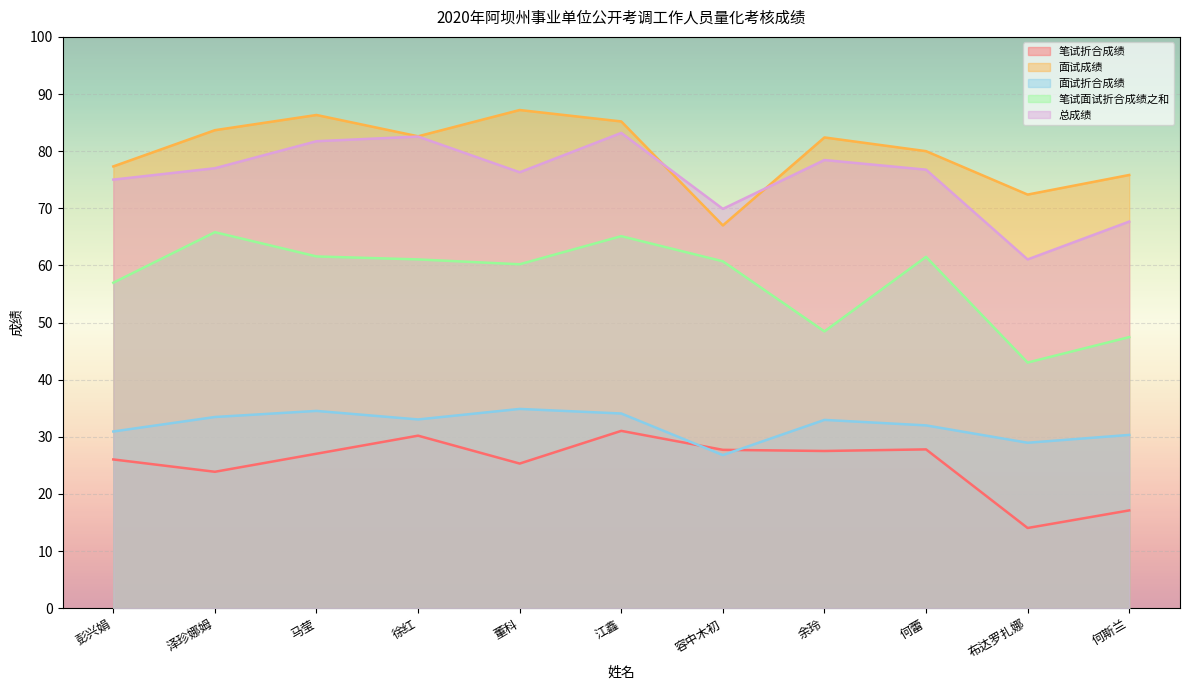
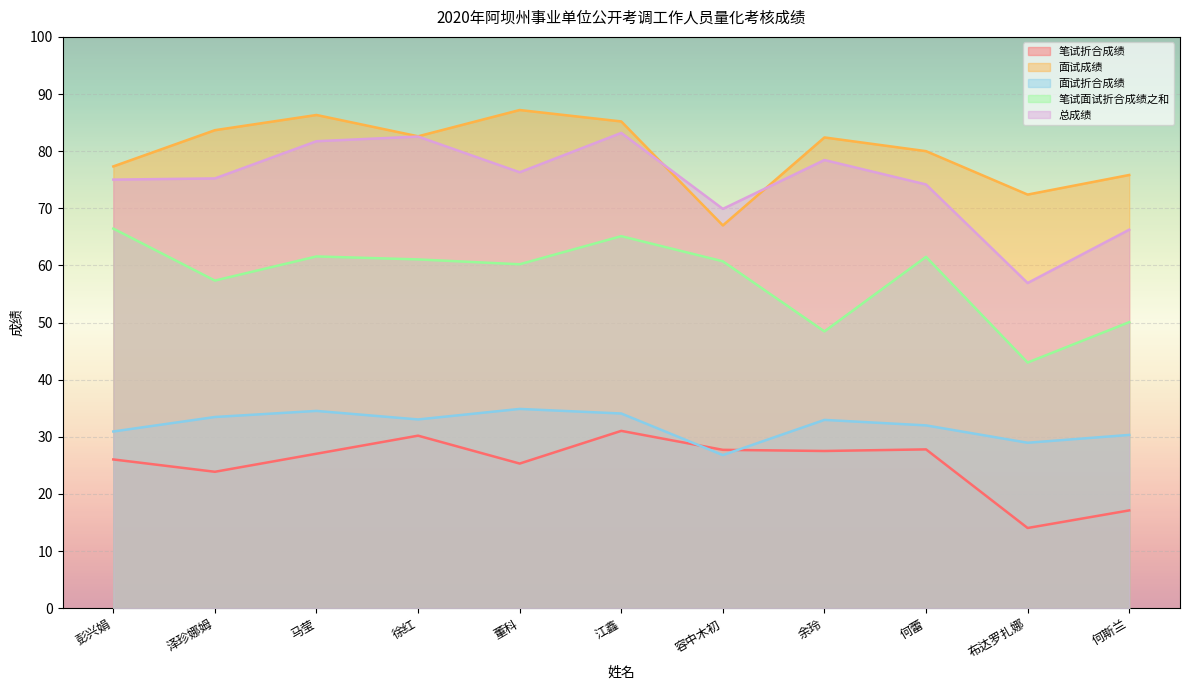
  {
    "面试折合成绩": {
      "彭兴娟": 31,
      "泽珍娜姆": 33,
      "马莹": 35,
      "徐红": 33,
      "董科": 35,
      "江鑫": 34,
      "容中木初": 27,
      "余玲": 33,
      "何蕾": 32,
      "布达罗扎娜": 29,
      "何斯兰": 30
    },
    "笔试面试折合成绩之和": {
-     "彭兴娟": 57,
-     "泽珍娜姆": 66,
+     "彭兴娟": 66,
+     "泽珍娜姆": 57,
      "马莹": 62,
      "徐红": 61,
      "董科": 60,
      "江鑫": 65,
      "容中木初": 61,
      "余玲": 48,
      "何蕾": 62,
      "布达罗扎娜": 43,
-     "何斯兰": 47
+     "何斯兰": 50
    },
    "总成绩": {
      "彭兴娟": 75,
-     "泽珍娜姆": 77,
+     "泽珍娜姆": 75,
      "马莹": 82,
      "董科": 76,
      "江鑫": 83,
      "容中木初": 70,
      "余玲": 78,
-     "何蕾": 77,
-     "布达罗扎娜": 61,
-     "何斯兰": 68
+     "何蕾": 74,
+     "布达罗扎娜": 57,
+     "何斯兰": 66
    }
  }
